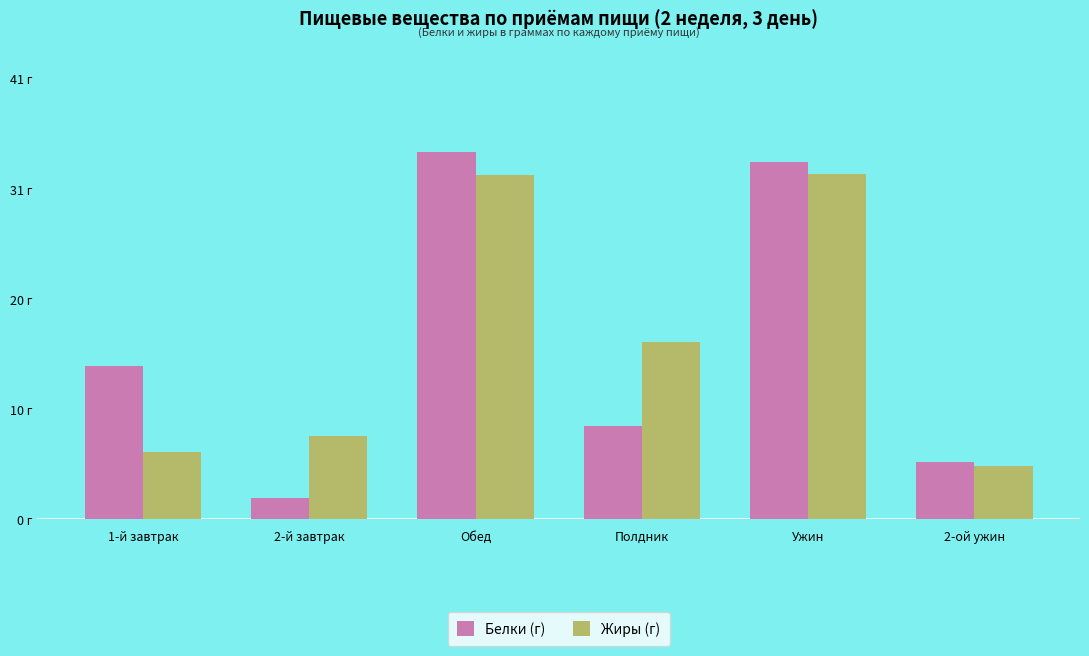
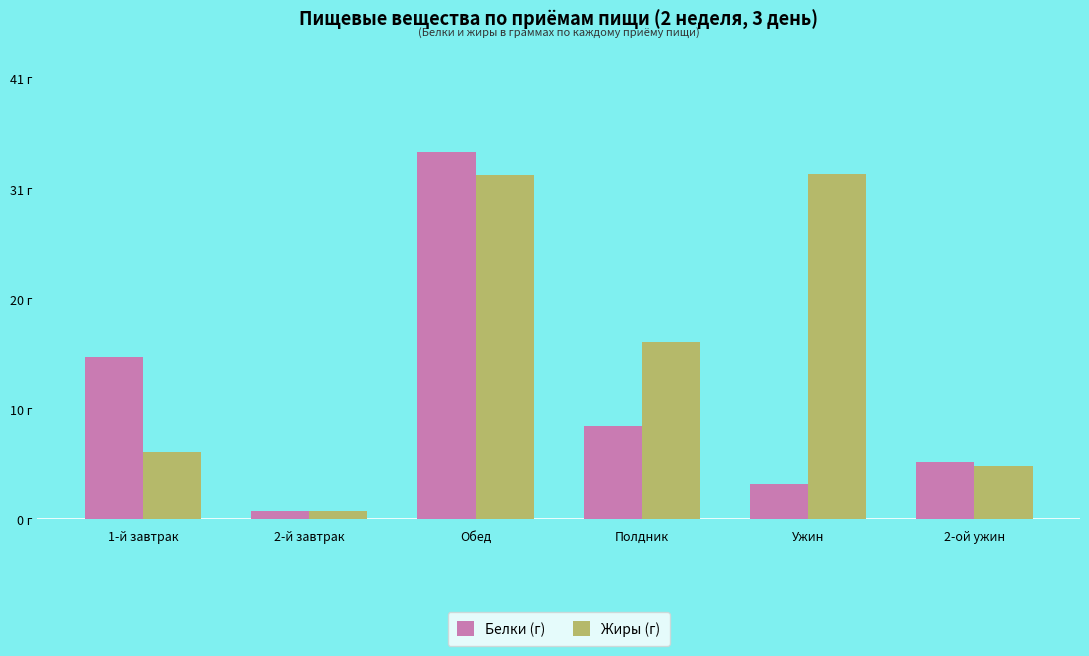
  {
    "Белки (г)": {
-     "1-й завтрак": "14.4 г",
-     "2-й завтрак": "2.0 г",
+     "1-й завтрак": "15.3 г",
+     "2-й завтрак": "0.8 г",
      "Обед": "34.5 г",
      "Полдник": "8.8 г",
-     "Ужин": "33.5 г",
+     "Ужин": "3.3 г",
      "2-ой ужин": "5.4 г"
    },
    "Жиры (г)": {
      "1-й завтрак": "6.3 г",
-     "2-й завтрак": "7.8 г",
+     "2-й завтрак": "0.8 г",
      "Обед": "32.3 г",
      "Полдник": "16.6 г",
      "Ужин": "32.4 г",
      "2-ой ужин": "5.0 г"
    }
  }
